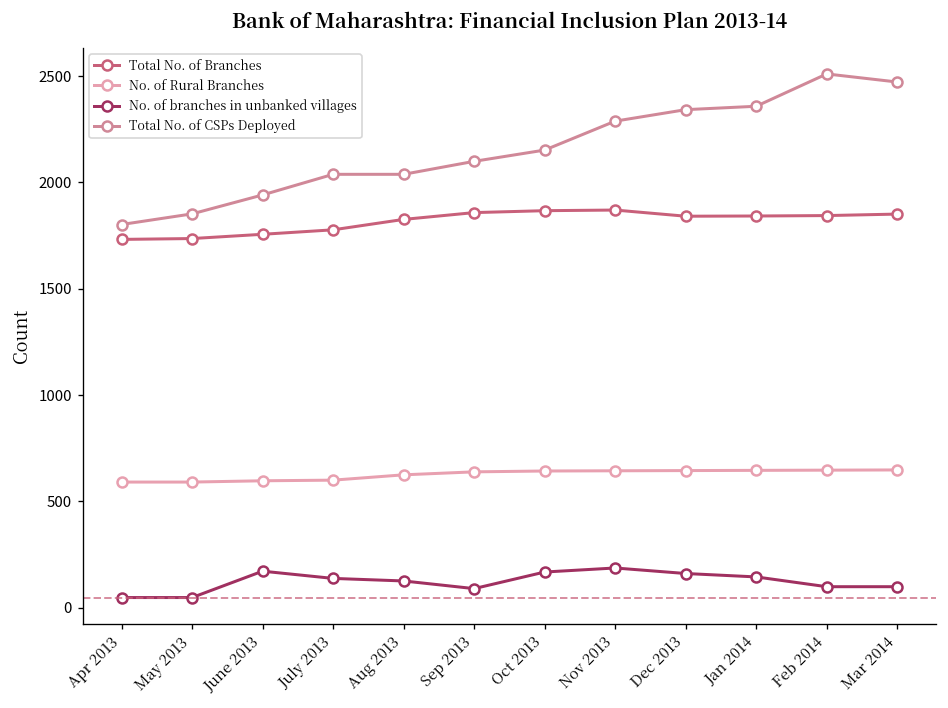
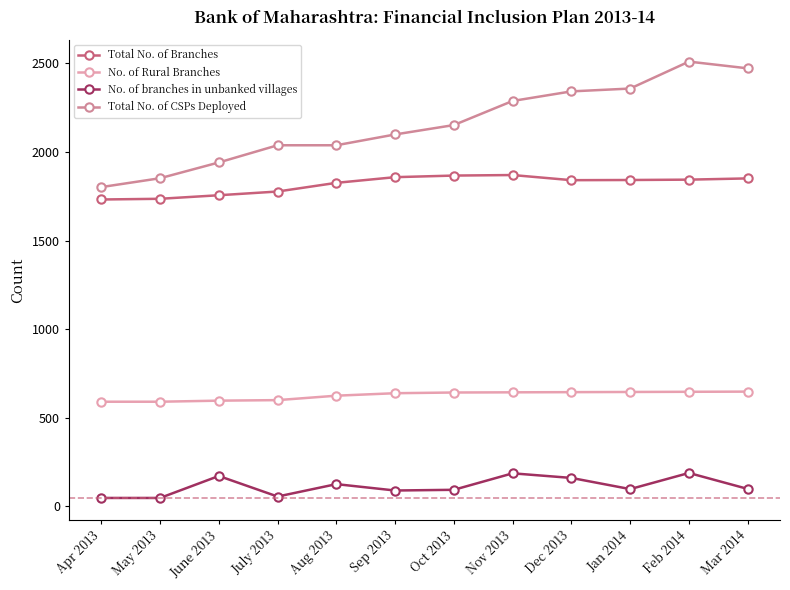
  {
    "No. of branches in unbanked villages": {
      "Apr 2013": 50,
      "May 2013": 50,
      "June 2013": 170,
-     "July 2013": 140,
+     "July 2013": 60,
      "Aug 2013": 130,
      "Sep 2013": 90,
-     "Oct 2013": 170,
+     "Oct 2013": 90,
      "Nov 2013": 190,
      "Dec 2013": 160,
-     "Jan 2014": 150,
-     "Feb 2014": 100,
+     "Jan 2014": 100,
+     "Feb 2014": 190,
      "Mar 2014": 100
    }
  }
